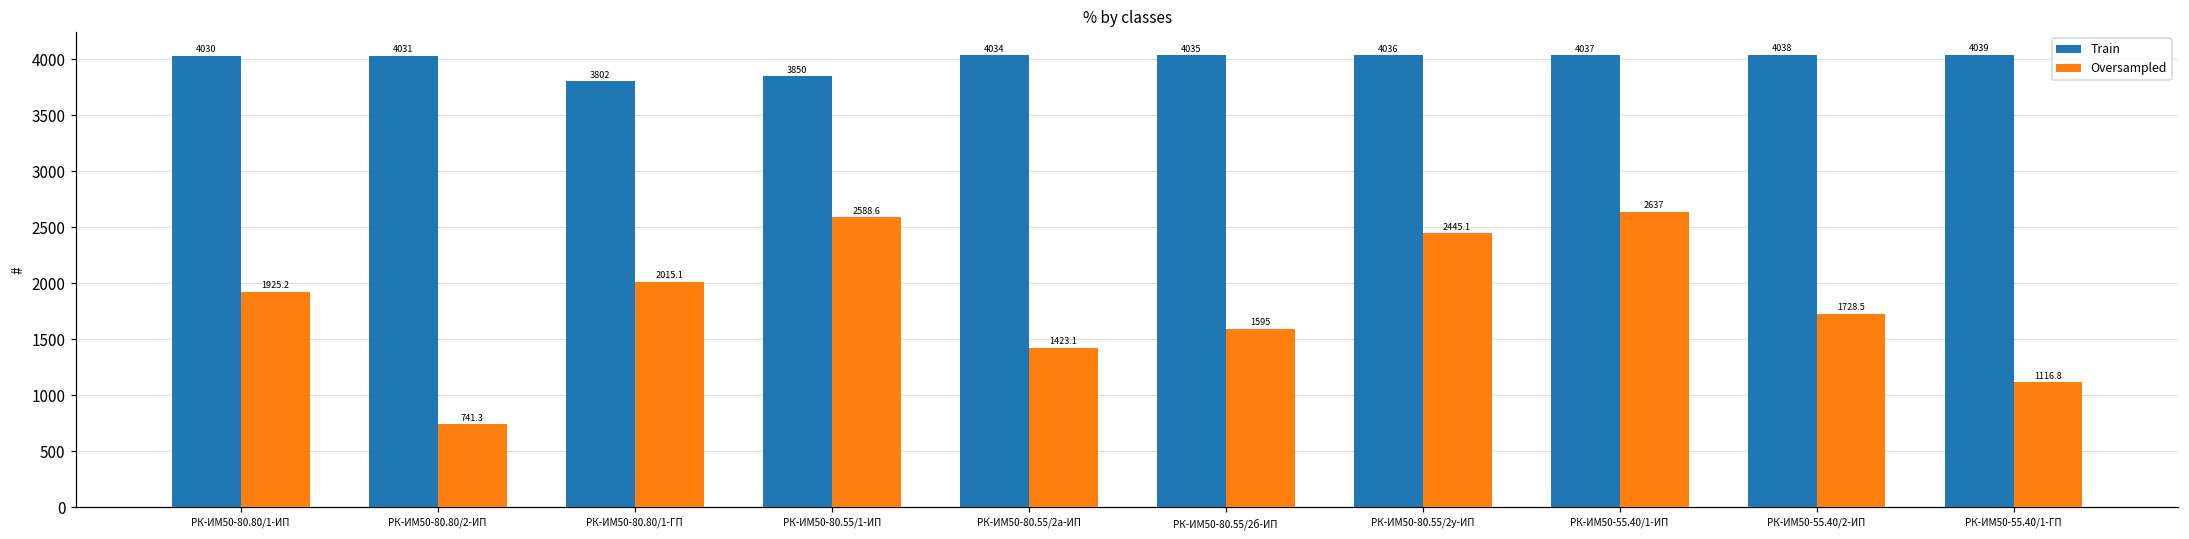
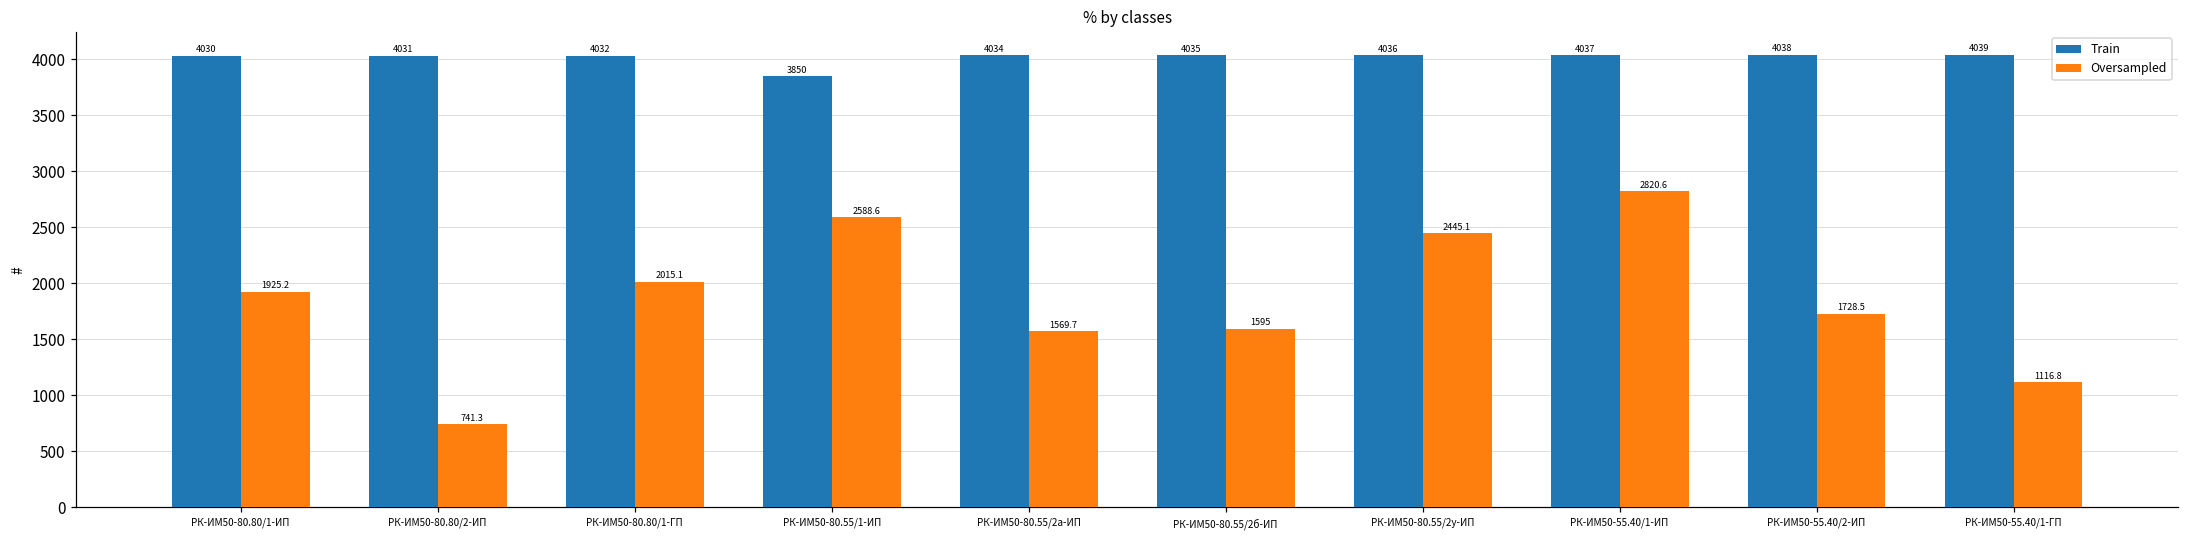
  {
    "Train": {
      "РК-ИМ50-80.80/1-ИП": 4030,
      "РК-ИМ50-80.80/2-ИП": 4031,
-     "РК-ИМ50-80.80/1-ГП": 3802,
+     "РК-ИМ50-80.80/1-ГП": 4032,
      "РК-ИМ50-80.55/1-ИП": 3850,
      "РК-ИМ50-80.55/2а-ИП": 4034,
      "РК-ИМ50-80.55/2б-ИП": 4035,
      "РК-ИМ50-80.55/2у-ИП": 4036,
      "РК-ИМ50-55.40/1-ИП": 4037,
      "РК-ИМ50-55.40/2-ИП": 4038,
      "РК-ИМ50-55.40/1-ГП": 4039
    },
    "Oversampled": {
      "РК-ИМ50-80.80/1-ИП": 1925.2,
      "РК-ИМ50-80.80/2-ИП": 741.3,
      "РК-ИМ50-80.80/1-ГП": 2015.1,
      "РК-ИМ50-80.55/1-ИП": 2588.6,
-     "РК-ИМ50-80.55/2а-ИП": 1423.1,
+     "РК-ИМ50-80.55/2а-ИП": 1569.7,
      "РК-ИМ50-80.55/2б-ИП": 1595,
      "РК-ИМ50-80.55/2у-ИП": 2445.1,
-     "РК-ИМ50-55.40/1-ИП": 2637,
+     "РК-ИМ50-55.40/1-ИП": 2820.6,
      "РК-ИМ50-55.40/2-ИП": 1728.5,
      "РК-ИМ50-55.40/1-ГП": 1116.8
    }
  }
